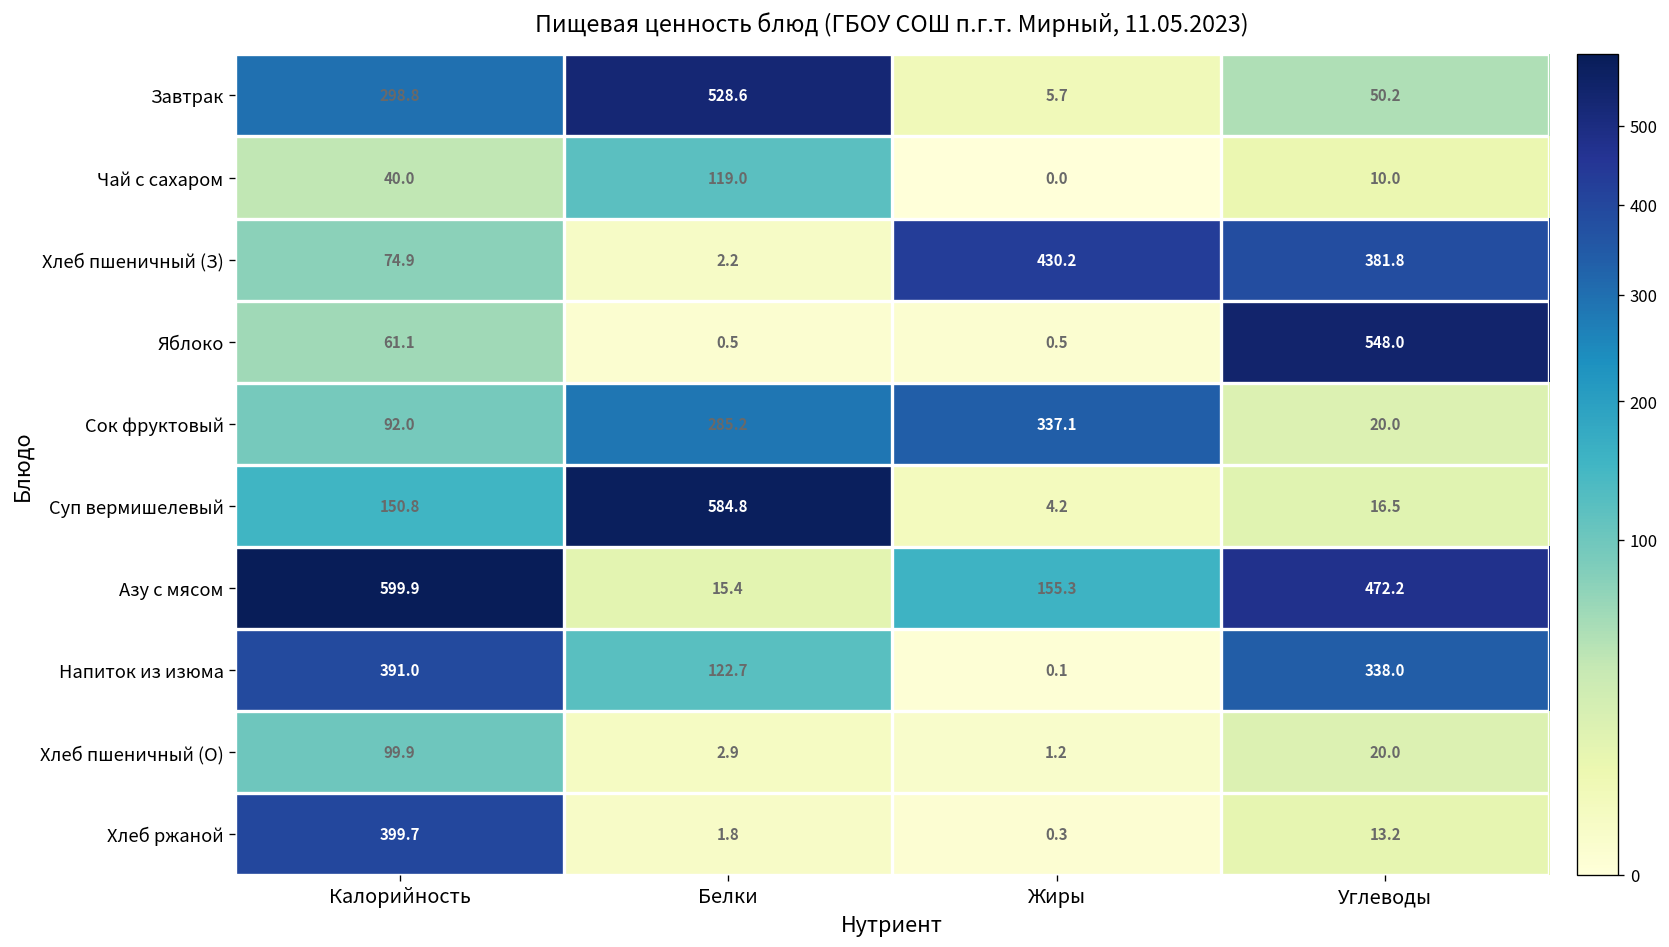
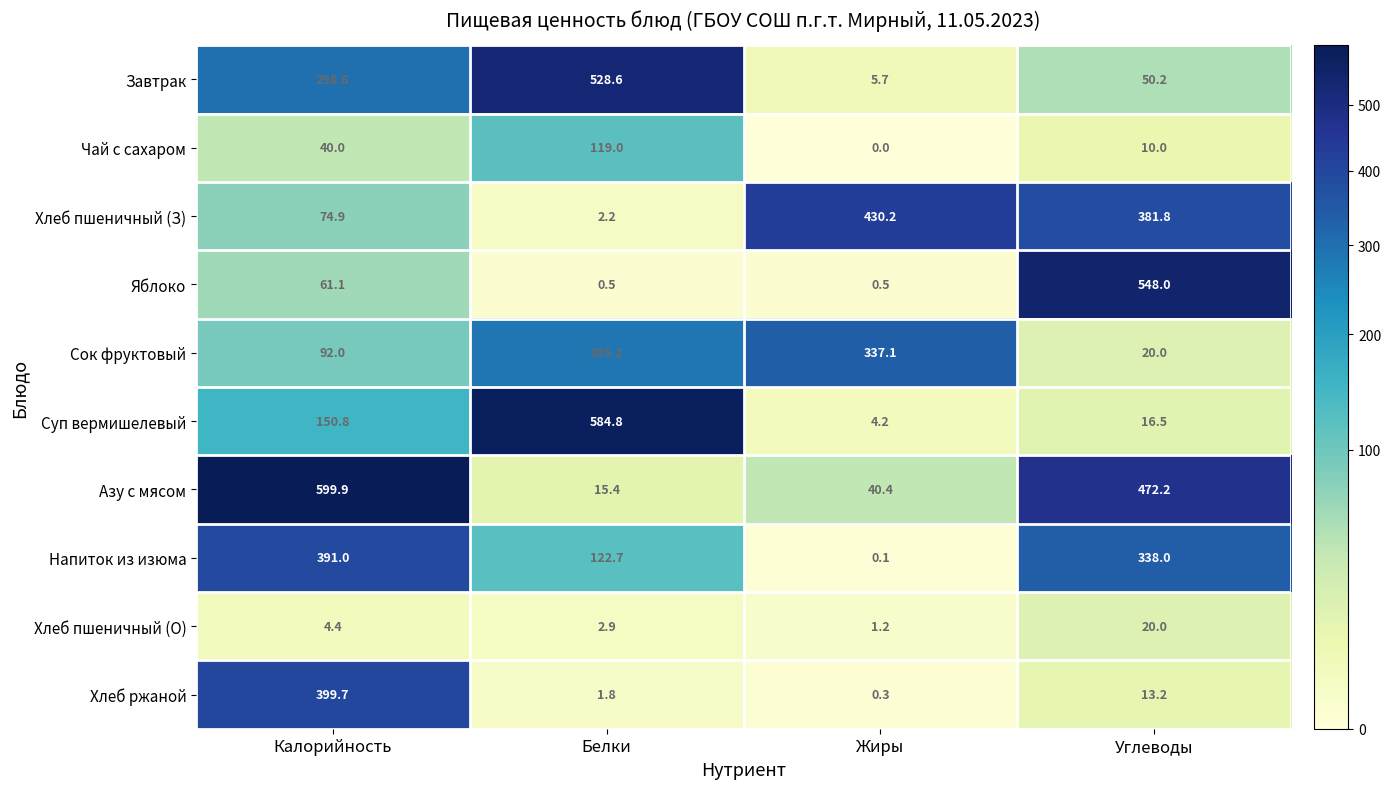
  {
    "Завтрак": {
      "Калорийность": 298.8,
      "Белки": 528.6,
      "Жиры": 5.7,
      "Углеводы": 50.2
    },
    "Чай с сахаром": {
      "Калорийность": 40.0,
      "Белки": 119.0,
      "Жиры": 0.0,
      "Углеводы": 10.0
    },
    "Хлеб пшеничный (З)": {
      "Калорийность": 74.9,
      "Белки": 2.2,
      "Жиры": 430.2,
      "Углеводы": 381.8
    },
    "Яблоко": {
      "Калорийность": 61.1,
      "Белки": 0.5,
      "Жиры": 0.5,
      "Углеводы": 548.0
    },
    "Сок фруктовый": {
      "Калорийность": 92.0,
      "Белки": 285.2,
      "Жиры": 337.1,
      "Углеводы": 20.0
    },
    "Суп вермишелевый": {
      "Калорийность": 150.8,
      "Белки": 584.8,
      "Жиры": 4.2,
      "Углеводы": 16.5
    },
    "Азу с мясом": {
      "Калорийность": 599.9,
      "Белки": 15.4,
-     "Жиры": 155.3,
+     "Жиры": 40.4,
      "Углеводы": 472.2
    },
    "Напиток из изюма": {
      "Калорийность": 391.0,
      "Белки": 122.7,
      "Жиры": 0.1,
      "Углеводы": 338.0
    },
    "Хлеб пшеничный (О)": {
-     "Калорийность": 99.9,
+     "Калорийность": 4.4,
      "Белки": 2.9,
      "Жиры": 1.2,
      "Углеводы": 20.0
    },
    "Хлеб ржаной": {
      "Калорийность": 399.7,
      "Белки": 1.8,
      "Жиры": 0.3,
      "Углеводы": 13.2
    }
  }
